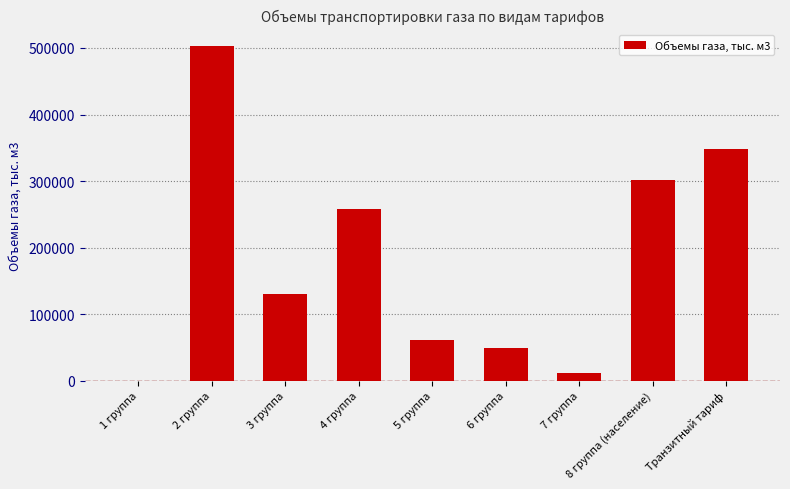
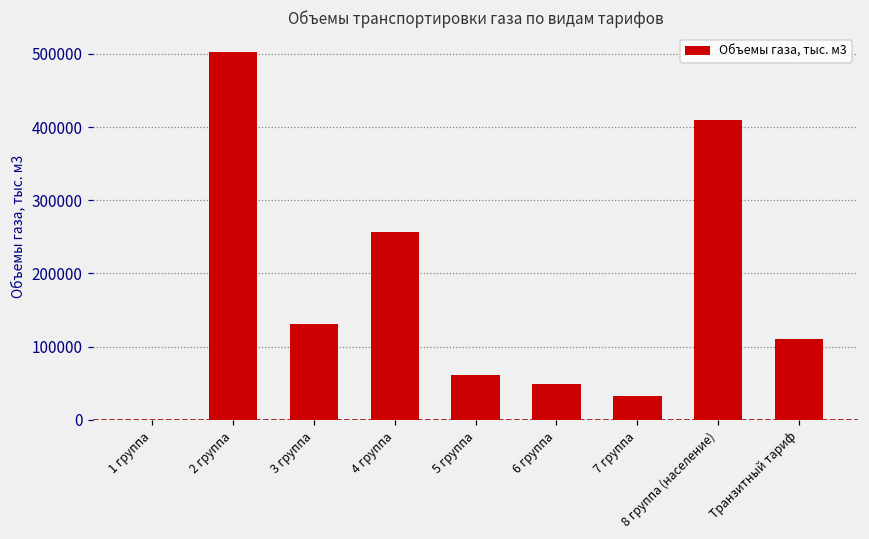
  {
    "1 группа": 0,
    "2 группа": 500000,
    "3 группа": 130000,
    "4 группа": 260000,
    "5 группа": 60000,
    "6 группа": 50000,
-   "7 группа": 10000,
-   "8 группа (население)": 300000,
-   "Транзитный тариф": 350000
+   "7 группа": 30000,
+   "8 группа (население)": 410000,
+   "Транзитный тариф": 110000
  }
